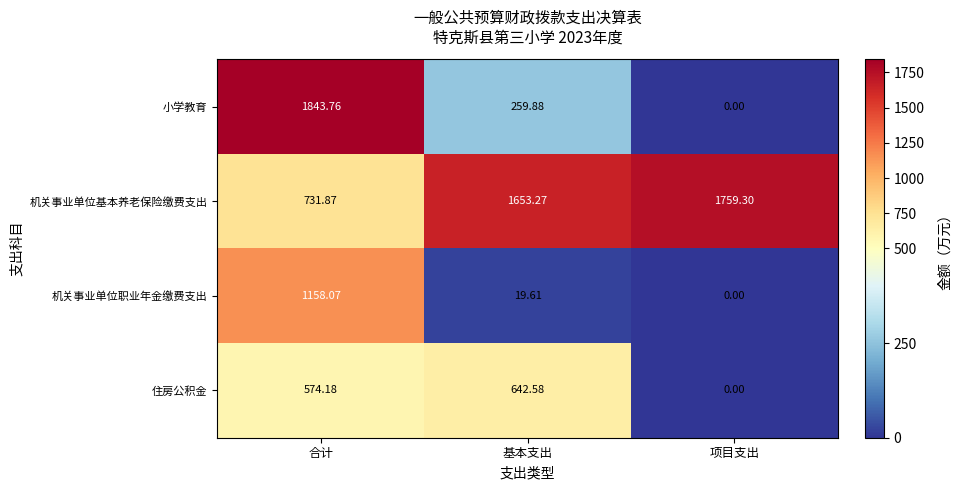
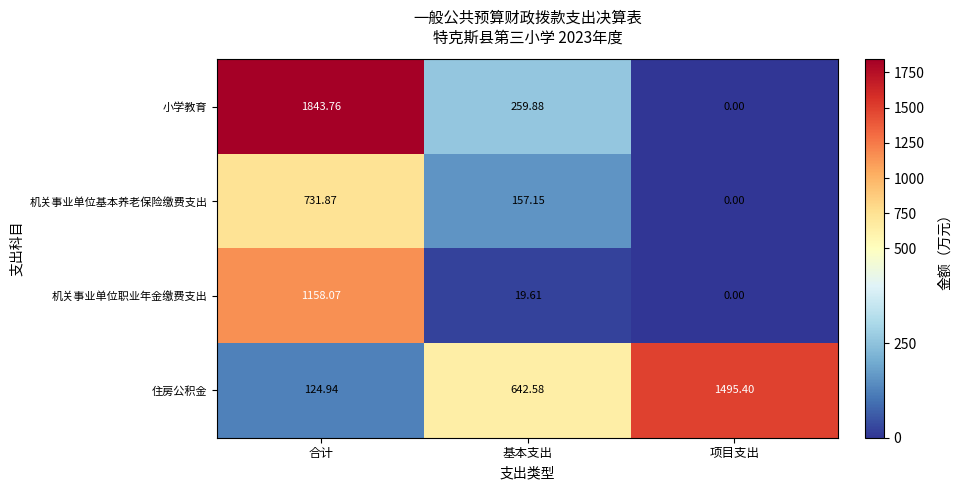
  {
    "小学教育": {
      "合计": 1843.76,
      "基本支出": 259.88,
      "项目支出": 0.00
    },
    "机关事业单位基本养老保险缴费支出": {
      "合计": 731.87,
-     "基本支出": 1653.27,
-     "项目支出": 1759.30
+     "基本支出": 157.15,
+     "项目支出": 0.00
    },
    "机关事业单位职业年金缴费支出": {
      "合计": 1158.07,
      "基本支出": 19.61,
      "项目支出": 0.00
    },
    "住房公积金": {
-     "合计": 574.18,
+     "合计": 124.94,
      "基本支出": 642.58,
-     "项目支出": 0.00
+     "项目支出": 1495.40
    }
  }
